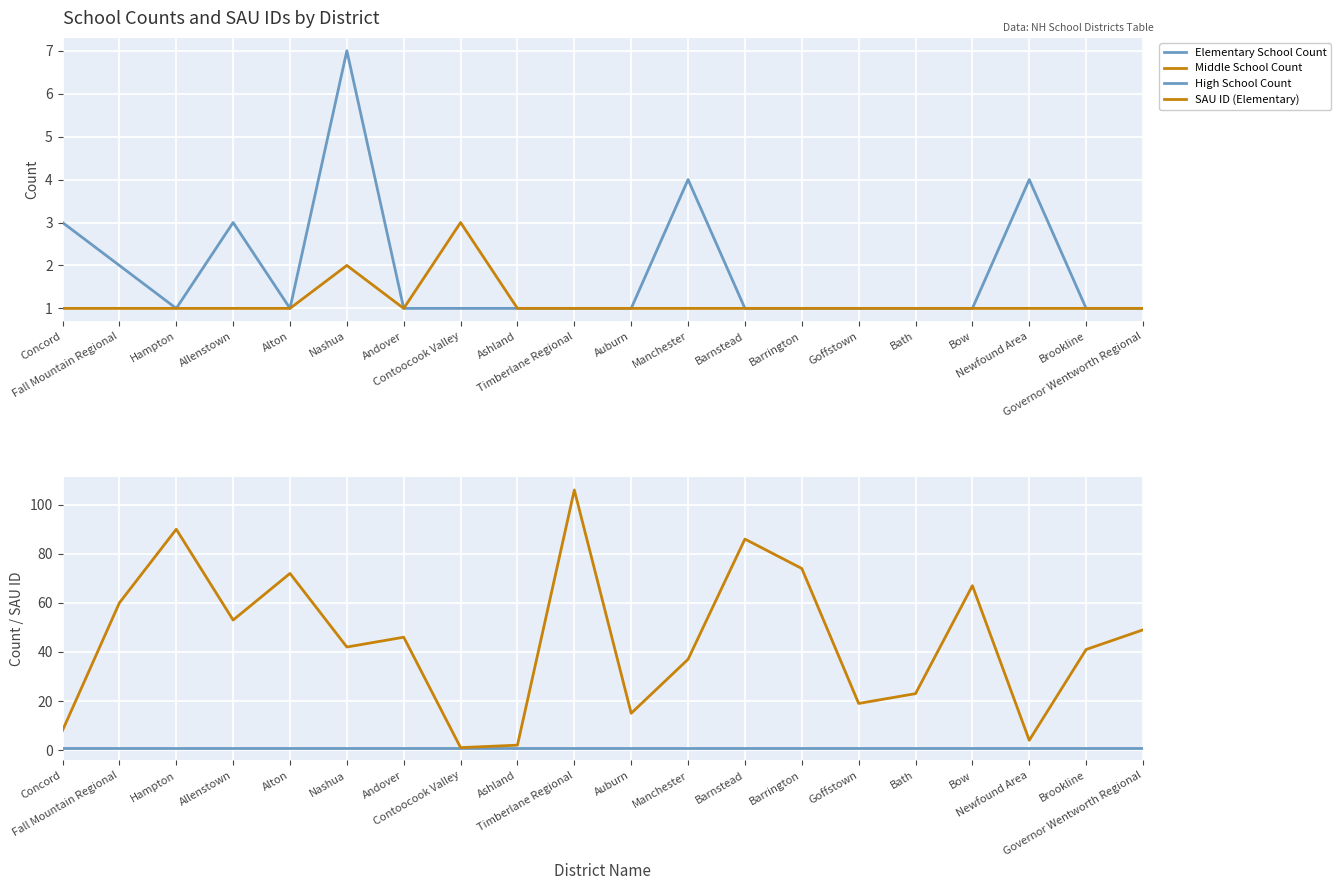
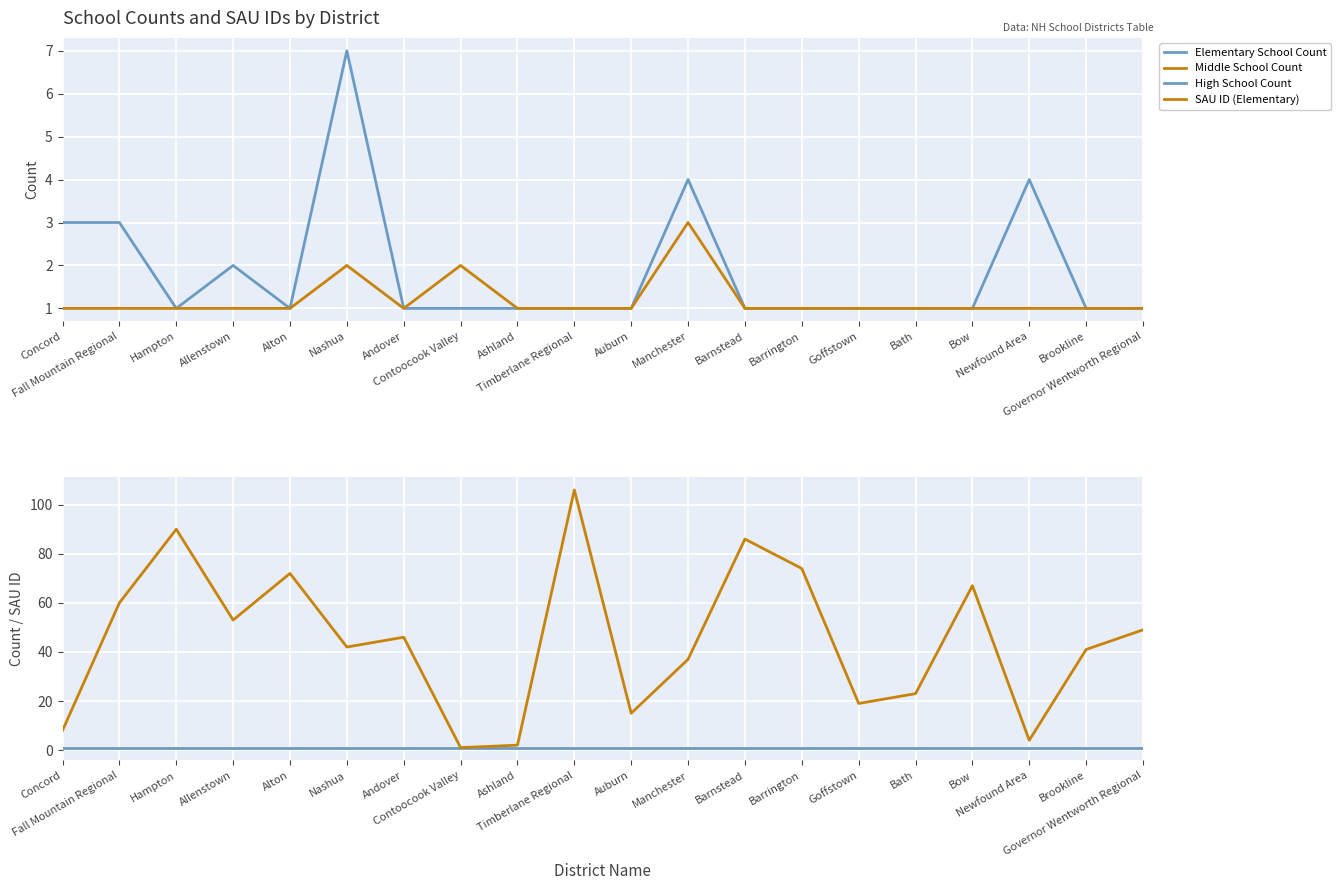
  {
    "School Counts and SAU IDs by District": {
      "Elementary School Count": {
        "Concord": 3,
-       "Fall Mountain Regional": 2,
-       "Allenstown": 3,
+       "Fall Mountain Regional": 3,
+       "Allenstown": 2,
        "Nashua": 7,
        "Contoocook Valley": 1,
        "Manchester": 4,
        "Newfound Area": 4
      },
      "Middle School Count": {
        "Concord": 1,
        "Fall Mountain Regional": 1,
        "Allenstown": 1,
        "Nashua": 2,
-       "Contoocook Valley": 3,
-       "Manchester": 1,
+       "Contoocook Valley": 2,
+       "Manchester": 3,
        "Newfound Area": 1
      }
    }
  }
